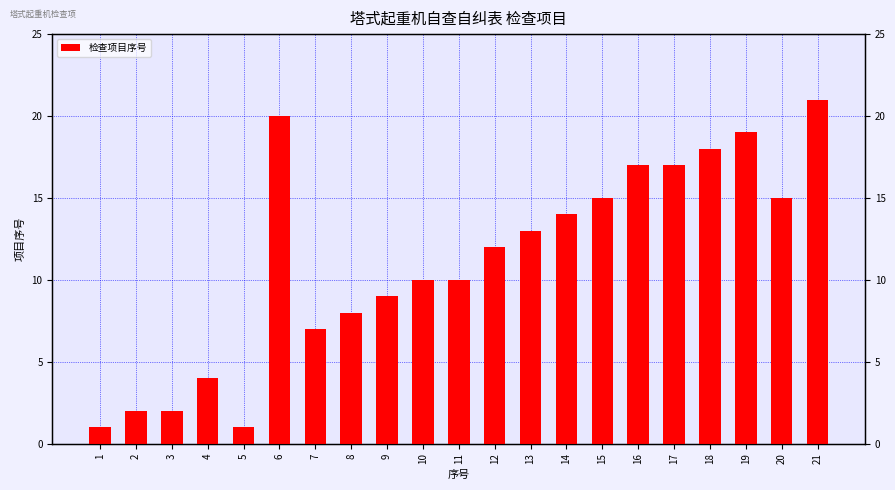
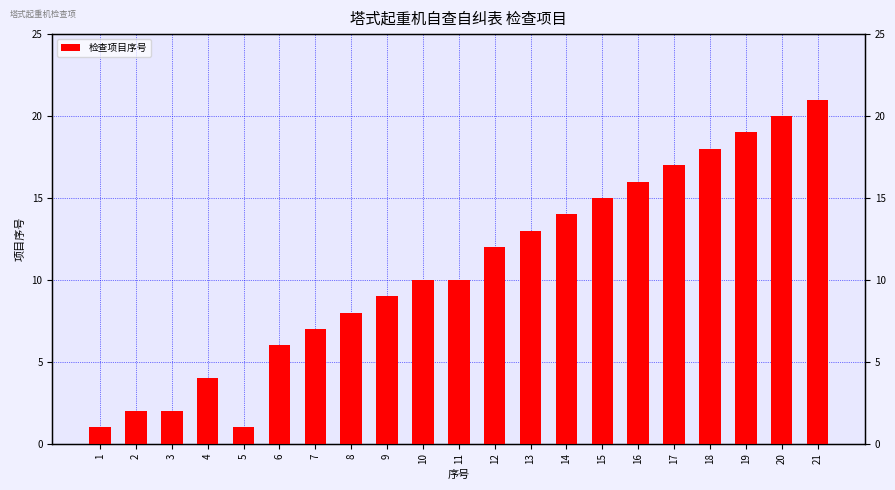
  {
    "1": 1,
    "2": 2,
    "3": 2,
    "4": 4,
    "5": 1,
-   "6": 20,
+   "6": 6,
    "7": 7,
    "8": 8,
    "9": 9,
    "10": 10,
    "11": 10,
    "12": 12,
    "13": 13,
    "14": 14,
    "15": 15,
-   "16": 17,
+   "16": 16,
    "17": 17,
    "18": 18,
    "19": 19,
-   "20": 15,
+   "20": 20,
    "21": 21
  }
